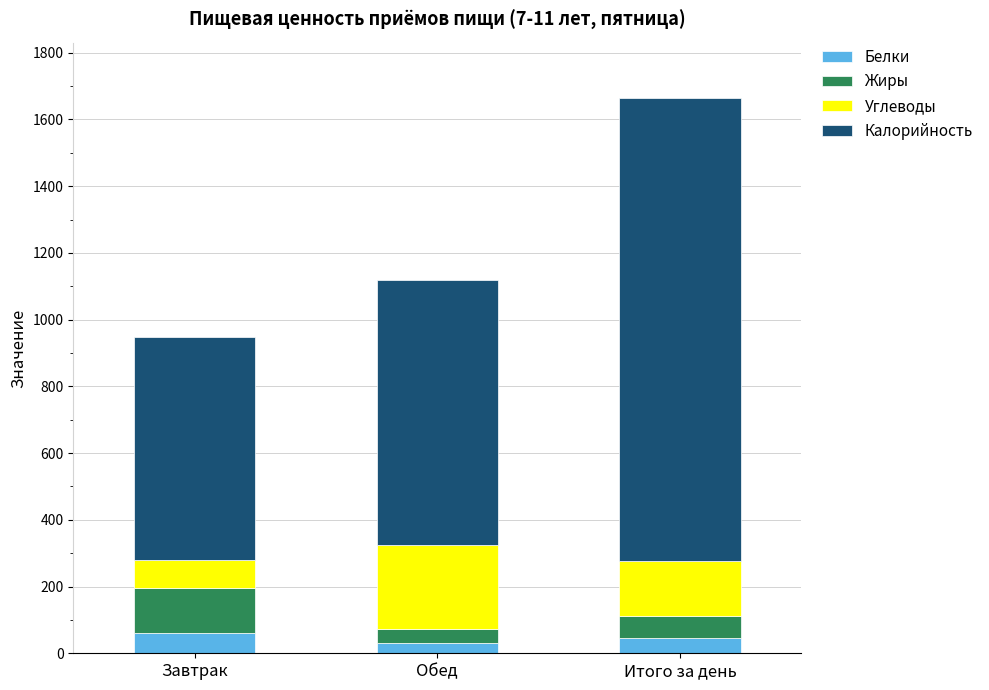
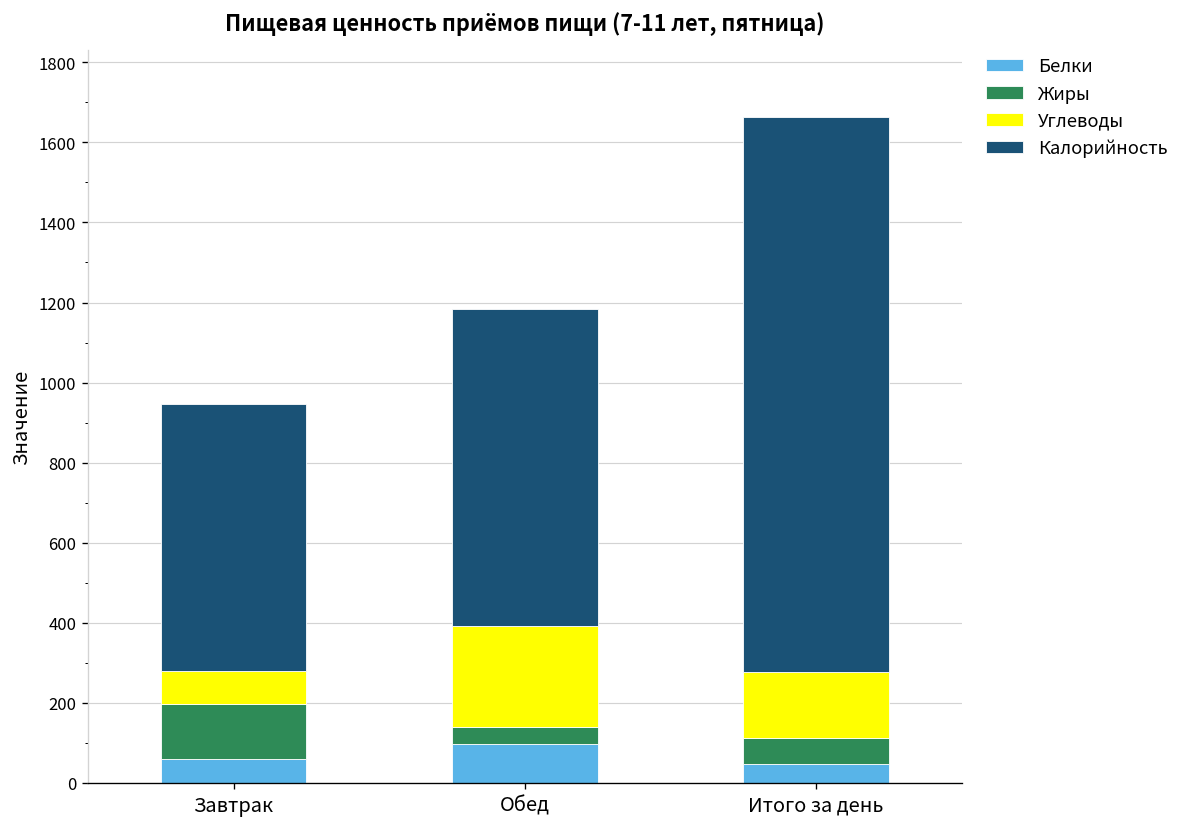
  {
    "Белки": {
      "Завтрак": 60,
-     "Обед": 30,
+     "Обед": 100,
      "Итого за день": 50
    },
    "Жиры": {
      "Завтрак": 140,
      "Обед": 40,
      "Итого за день": 70
    },
    "Углеводы": {
      "Завтрак": 80,
      "Обед": 250,
      "Итого за день": 160
    },
    "Калорийность": {
      "Завтрак": 670,
      "Обед": 790,
      "Итого за день": 1390
    }
  }
